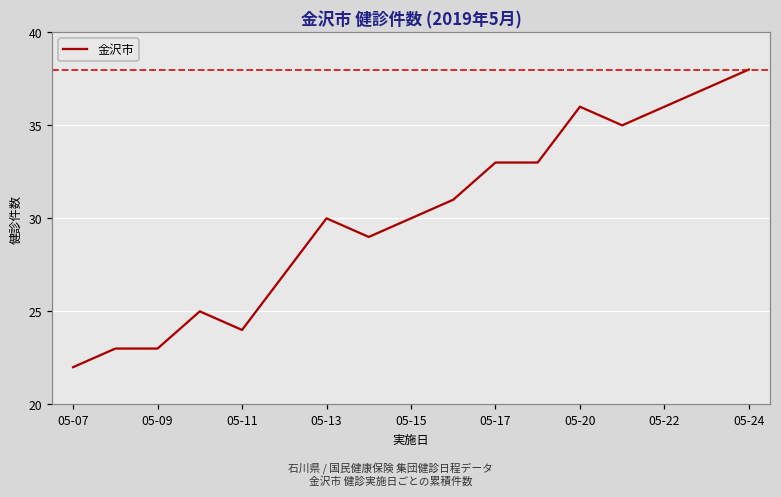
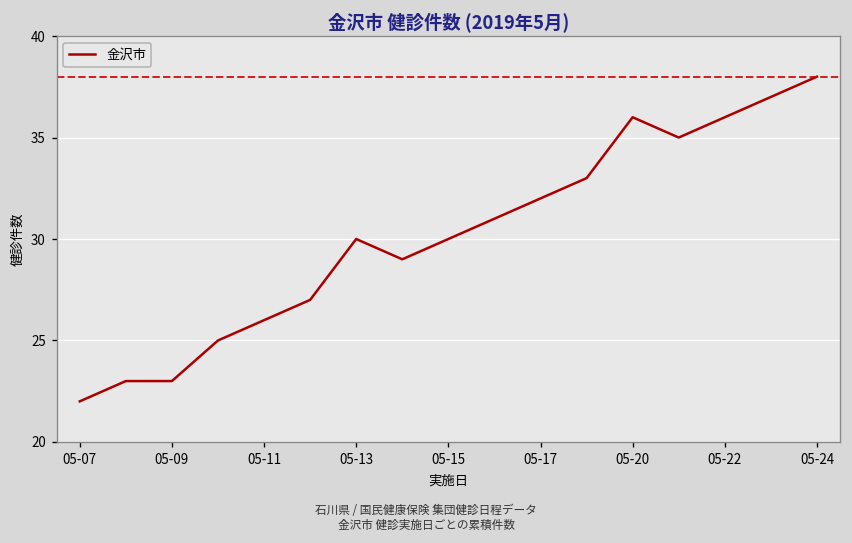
  {
    "05-07": 22,
    "05-09": 23,
-   "05-11": 24,
+   "05-11": 26,
    "05-13": 30,
    "05-15": 30,
-   "05-17": 33,
+   "05-17": 32,
    "05-20": 36,
    "05-22": 36,
    "05-24": 38
  }
